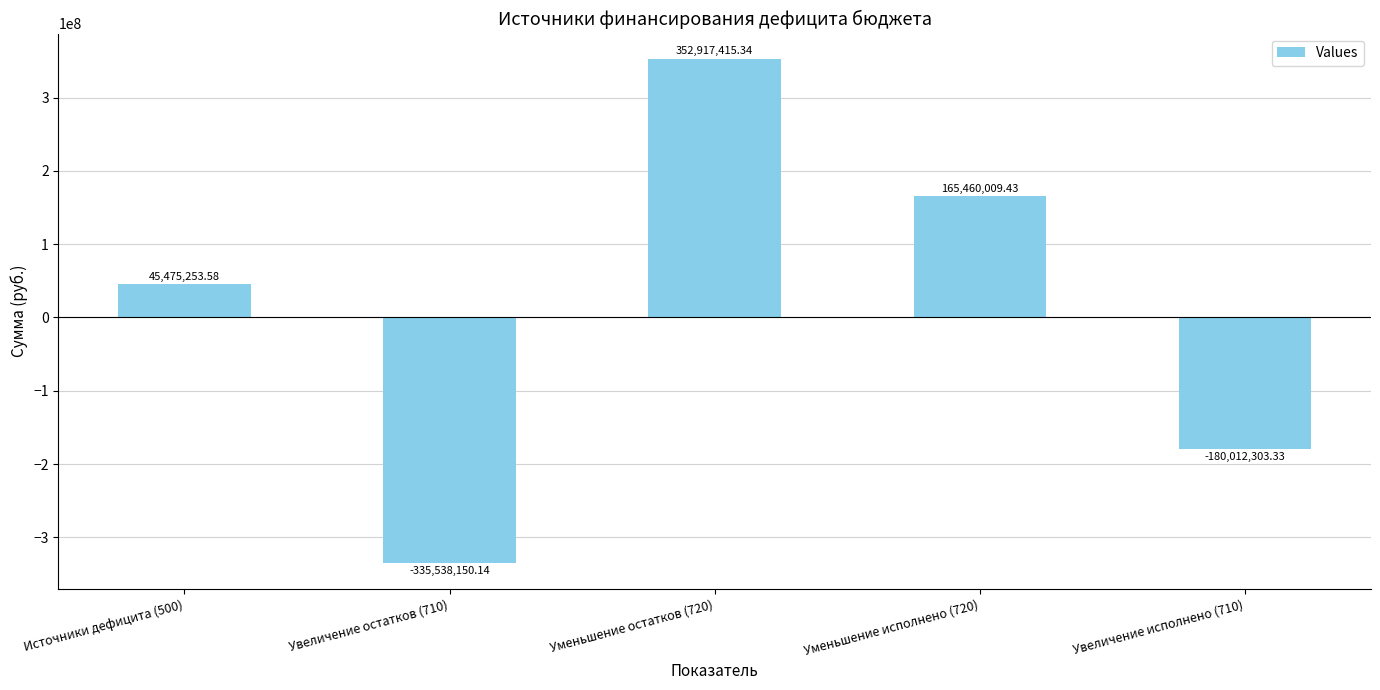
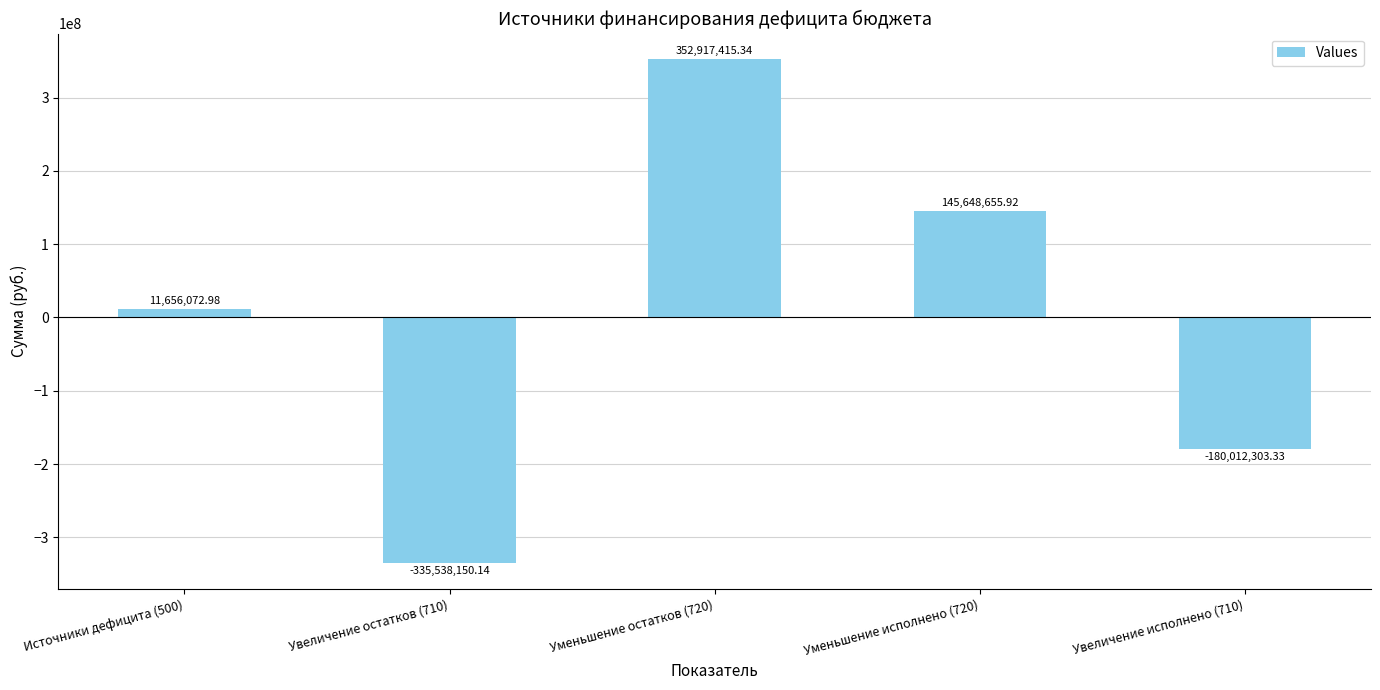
  {
-   "Источники дефицита (500)": "45,475,253.58",
+   "Источники дефицита (500)": "11,656,072.98",
    "Увеличение остатков (710)": "-335,538,150.14",
    "Уменьшение остатков (720)": "352,917,415.34",
-   "Уменьшение исполнено (720)": "165,460,009.43",
+   "Уменьшение исполнено (720)": "145,648,655.92",
    "Увеличение исполнено (710)": "-180,012,303.33"
  }
